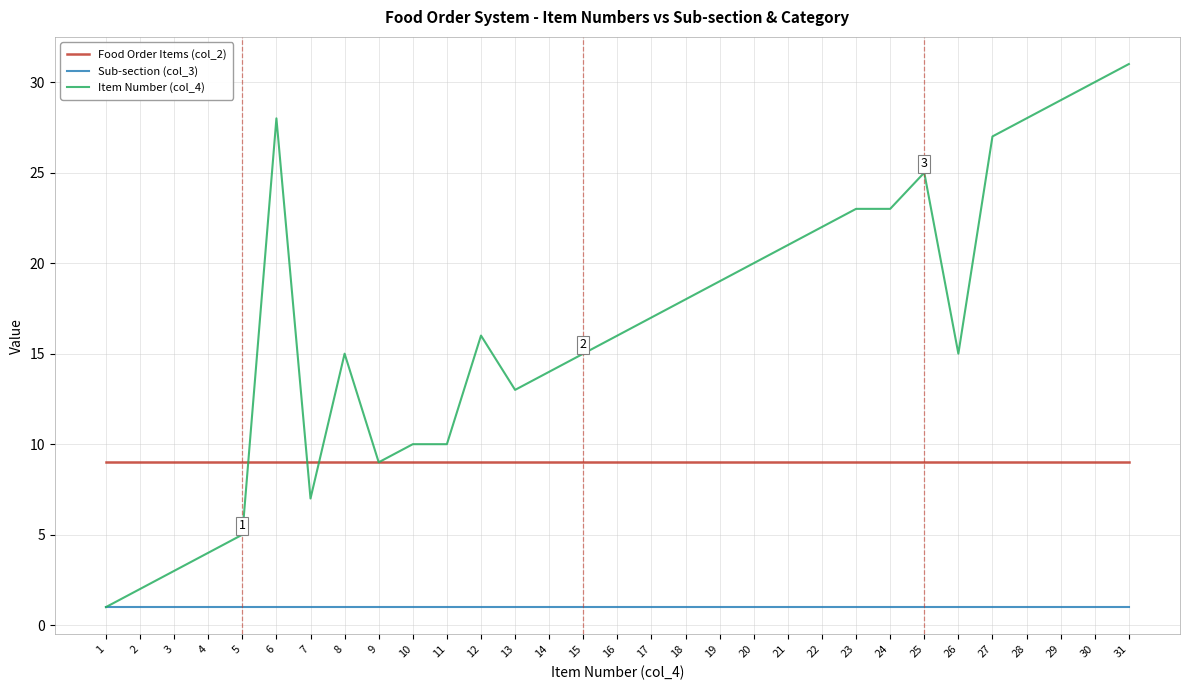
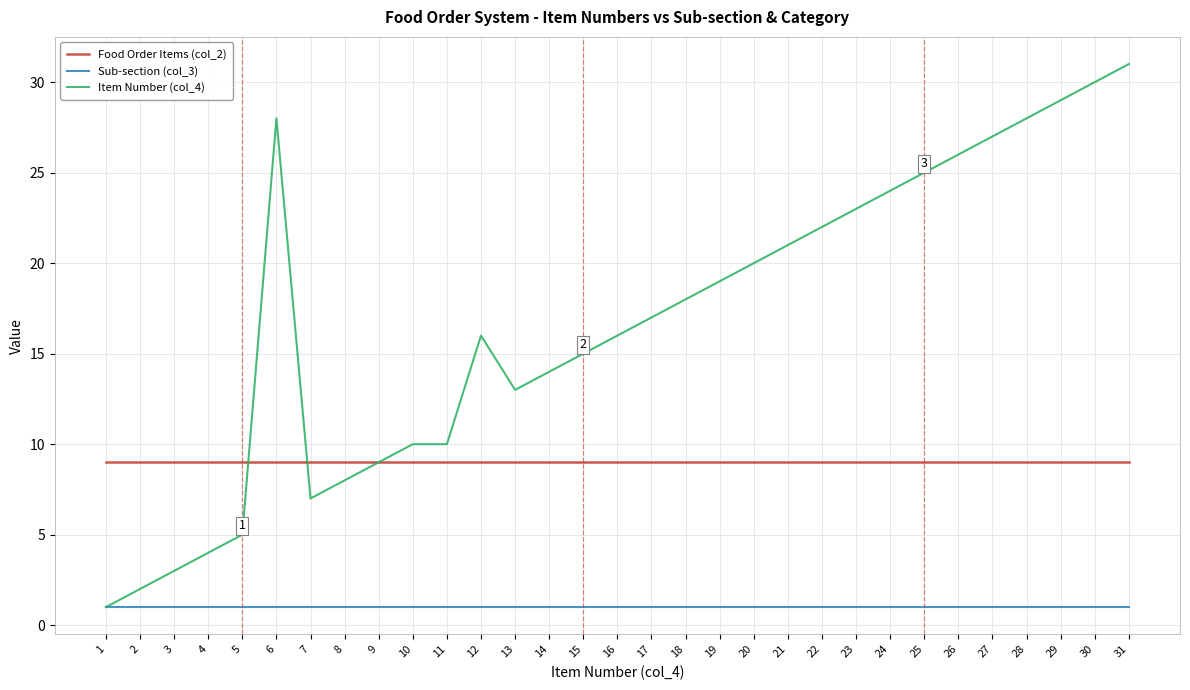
  {
    "Food Order Items (col_2)": {
      "1": 9,
      "2": 9,
      "3": 9,
      "4": 9,
      "5": 9,
      "6": 9,
      "7": 9,
      "8": 9,
      "10": 9,
      "11": 9,
      "12": 9,
      "13": 9,
      "14": 9,
      "15": 9,
      "16": 9,
      "17": 9,
      "18": 9,
      "19": 9,
      "20": 9,
      "21": 9,
      "22": 9,
      "23": 9,
      "24": 9,
      "25": 9,
      "26": 9,
      "27": 9,
      "28": 9,
      "29": 9,
      "30": 9,
      "31": 9
    },
    "Sub-section (col_3)": {
      "2": 1,
      "3": 1,
      "4": 1,
      "5": 1,
      "6": 1,
      "7": 1,
      "8": 1,
      "9": 1,
      "10": 1,
      "11": 1,
      "12": 1,
      "13": 1,
      "14": 1,
      "15": 1,
      "16": 1,
      "17": 1,
      "18": 1,
      "19": 1,
      "20": 1,
      "21": 1,
      "22": 1,
      "23": 1,
      "24": 1,
      "25": 1,
      "26": 1,
      "27": 1,
      "28": 1,
      "29": 1,
      "30": 1,
      "31": 1
    },
    "Item Number (col_4)": {
      "2": 2,
      "3": 3,
      "4": 4,
      "6": 28,
      "7": 7,
-     "8": 15,
+     "8": 8,
      "10": 10,
      "11": 10,
      "12": 16,
      "13": 13,
      "14": 14,
      "16": 16,
      "17": 17,
      "18": 18,
      "19": 19,
      "20": 20,
      "21": 21,
      "22": 22,
      "23": 23,
-     "24": 23,
-     "26": 15,
+     "24": 24,
+     "26": 26,
      "27": 27,
      "28": 28,
      "29": 29,
      "30": 30,
      "31": 31
    }
  }
